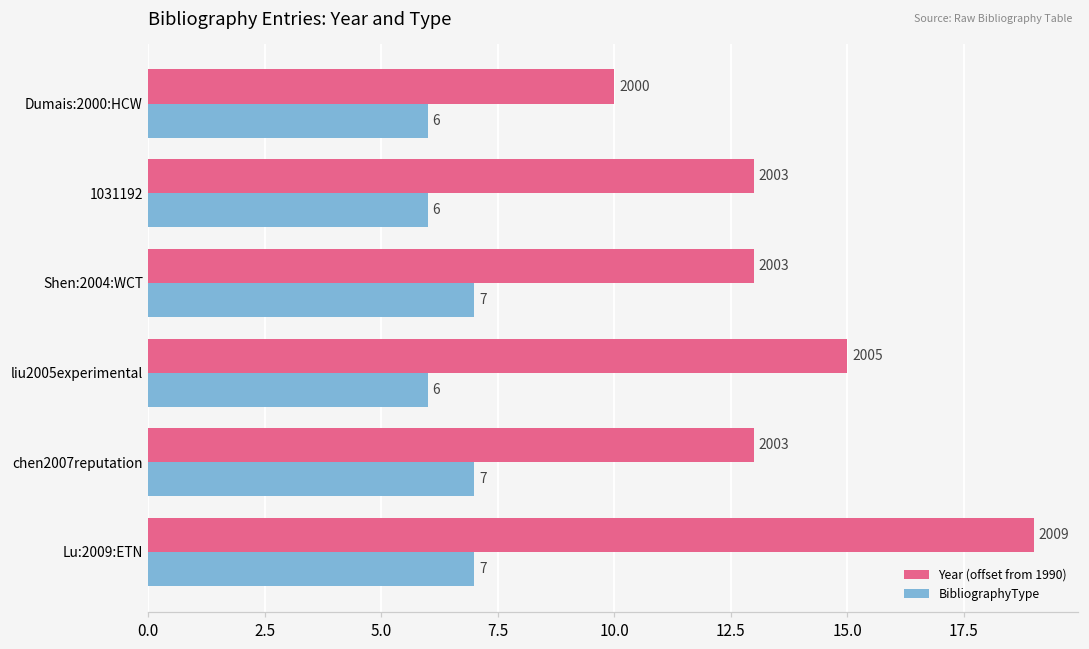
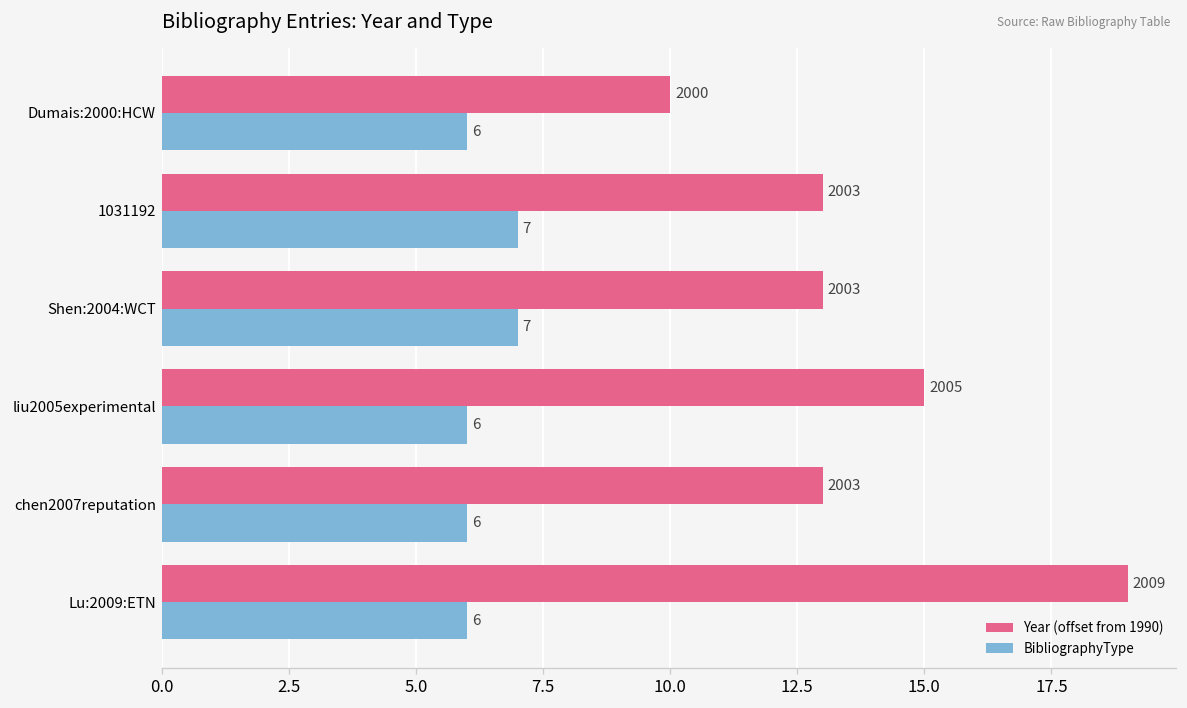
  {
    "BibliographyType": {
      "Dumais:2000:HCW": 6,
-     "1031192": 6,
+     "1031192": 7,
      "Shen:2004:WCT": 7,
      "liu2005experimental": 6,
-     "chen2007reputation": 7,
-     "Lu:2009:ETN": 7
+     "chen2007reputation": 6,
+     "Lu:2009:ETN": 6
    }
  }
